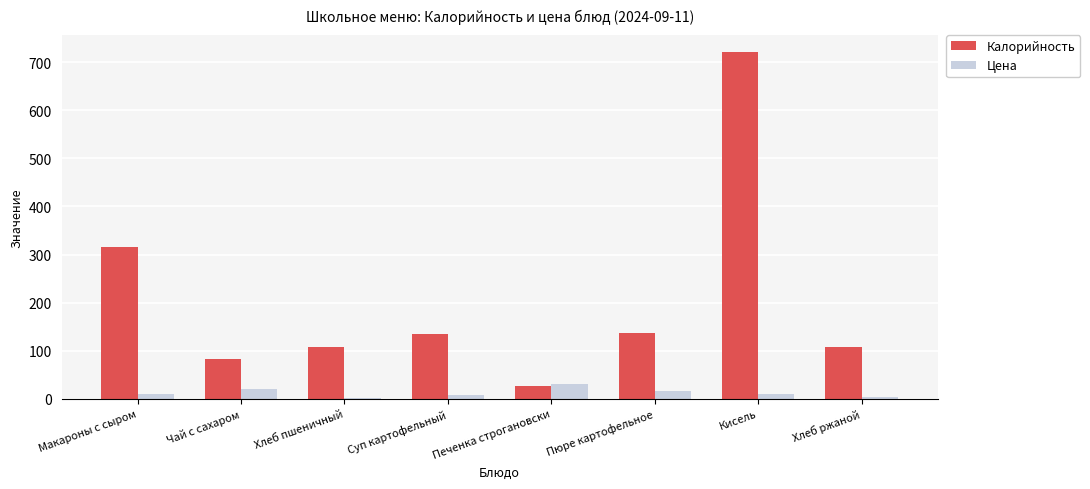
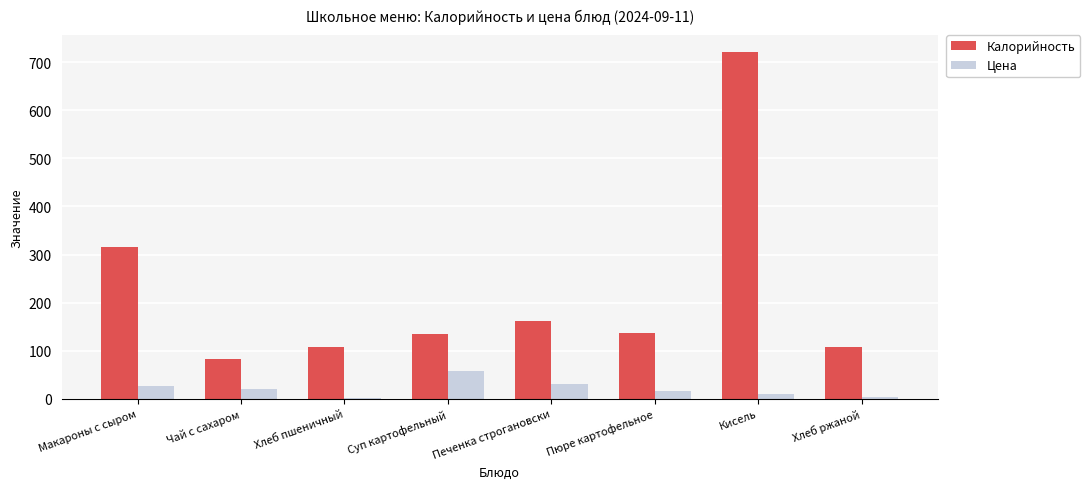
  {
    "Калорийность": {
      "Макароны с сыром": 320,
      "Чай с сахаром": 80,
      "Хлеб пшеничный": 110,
      "Суп картофельный": 130,
-     "Печенка строгановски": 30,
+     "Печенка строгановски": 160,
      "Пюре картофельное": 140,
      "Кисель": 720,
      "Хлеб ржаной": 110
    },
    "Цена": {
-     "Макароны с сыром": 10,
+     "Макароны с сыром": 30,
      "Чай с сахаром": 20,
-     "Суп картофельный": 10,
+     "Суп картофельный": 60,
      "Печенка строгановски": 30,
      "Пюре картофельное": 20,
      "Кисель": 10
    }
  }
